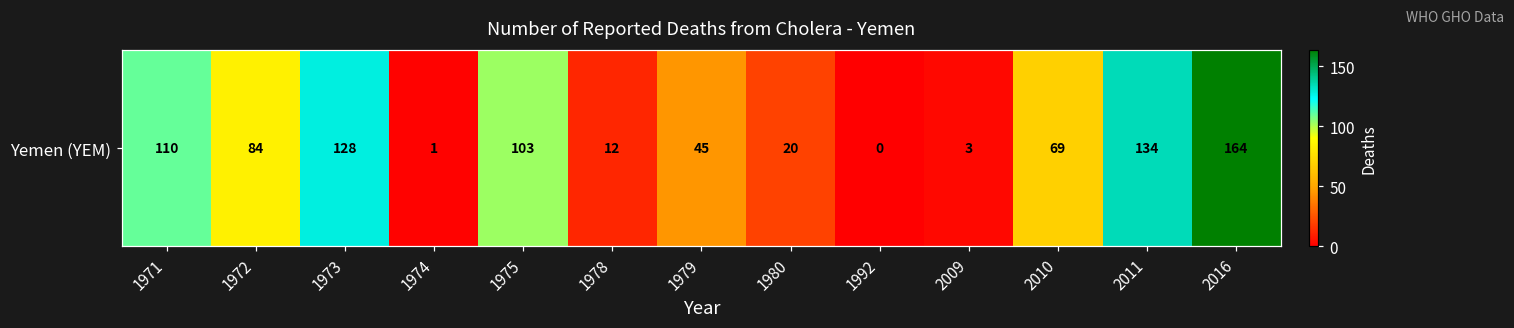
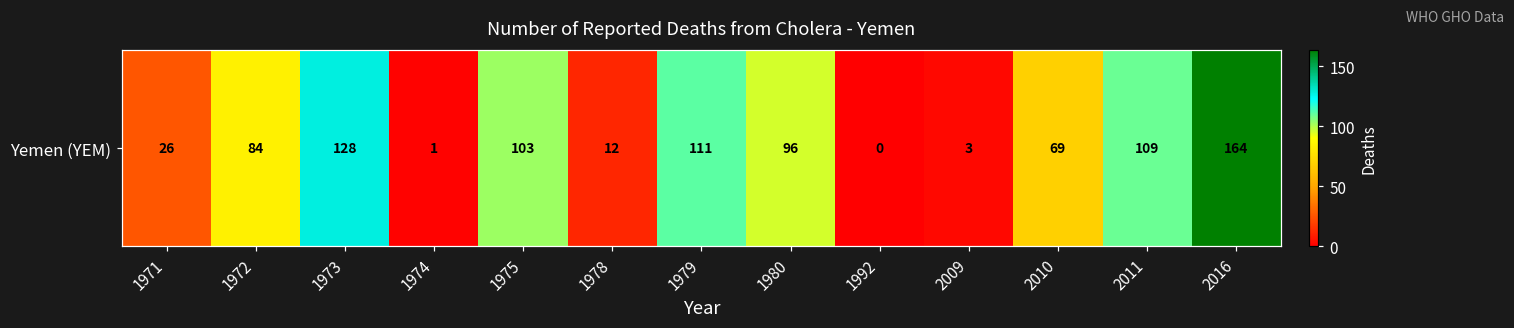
  {
    "Yemen (YEM)": {
-     "1971": 110,
+     "1971": 26,
      "1972": 84,
      "1973": 128,
      "1974": 1,
      "1975": 103,
      "1978": 12,
-     "1979": 45,
-     "1980": 20,
+     "1979": 111,
+     "1980": 96,
      "1992": 0,
      "2009": 3,
      "2010": 69,
-     "2011": 134,
+     "2011": 109,
      "2016": 164
    }
  }
